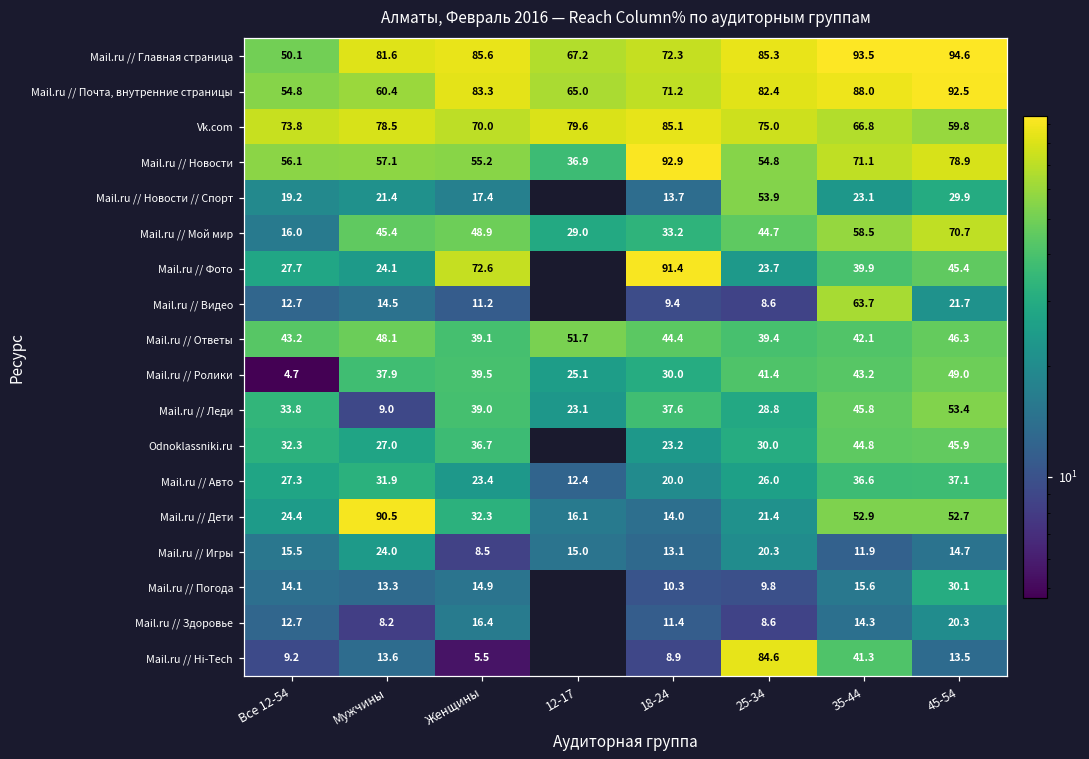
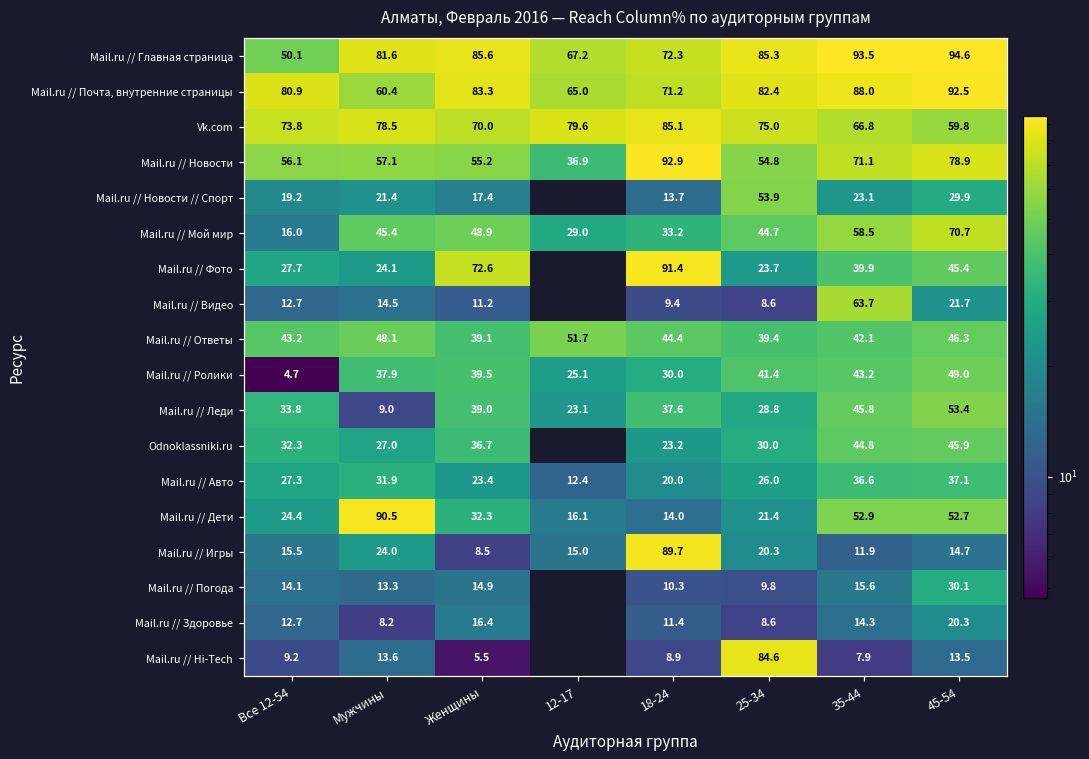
  {
    "Mail.ru // Главная страница": {
      "Все 12-54": 50.1,
      "Мужчины": 81.6,
      "Женщины": 85.6,
      "12-17": 67.2,
      "18-24": 72.3,
      "25-34": 85.3,
      "35-44": 93.5,
      "45-54": 94.6
    },
    "Mail.ru // Почта, внутренние страницы": {
-     "Все 12-54": 54.8,
+     "Все 12-54": 80.9,
      "Мужчины": 60.4,
      "Женщины": 83.3,
      "12-17": 65.0,
      "18-24": 71.2,
      "25-34": 82.4,
      "35-44": 88.0,
      "45-54": 92.5
    },
    "Vk.com": {
      "Все 12-54": 73.8,
      "Мужчины": 78.5,
      "Женщины": 70.0,
      "12-17": 79.6,
      "18-24": 85.1,
      "25-34": 75.0,
      "35-44": 66.8,
      "45-54": 59.8
    },
    "Mail.ru // Новости": {
      "Все 12-54": 56.1,
      "Мужчины": 57.1,
      "Женщины": 55.2,
      "12-17": 36.9,
      "18-24": 92.9,
      "25-34": 54.8,
      "35-44": 71.1,
      "45-54": 78.9
    },
    "Mail.ru // Новости // Спорт": {
      "Все 12-54": 19.2,
      "Мужчины": 21.4,
      "Женщины": 17.4,
      "18-24": 13.7,
      "25-34": 53.9,
      "35-44": 23.1,
      "45-54": 29.9
    },
    "Mail.ru // Мой мир": {
      "Все 12-54": 16.0,
      "Мужчины": 45.4,
      "Женщины": 48.9,
      "12-17": 29.0,
      "18-24": 33.2,
      "25-34": 44.7,
      "35-44": 58.5,
      "45-54": 70.7
    },
    "Mail.ru // Фото": {
      "Все 12-54": 27.7,
      "Мужчины": 24.1,
      "Женщины": 72.6,
      "18-24": 91.4,
      "25-34": 23.7,
      "35-44": 39.9,
      "45-54": 45.4
    },
    "Mail.ru // Видео": {
      "Все 12-54": 12.7,
      "Мужчины": 14.5,
      "Женщины": 11.2,
      "18-24": 9.4,
      "25-34": 8.6,
      "35-44": 63.7,
      "45-54": 21.7
    },
    "Mail.ru // Ответы": {
      "Все 12-54": 43.2,
      "Мужчины": 48.1,
      "Женщины": 39.1,
      "12-17": 51.7,
      "18-24": 44.4,
      "25-34": 39.4,
      "35-44": 42.1,
      "45-54": 46.3
    },
    "Mail.ru // Ролики": {
      "Все 12-54": 4.7,
      "Мужчины": 37.9,
      "Женщины": 39.5,
      "12-17": 25.1,
      "18-24": 30.0,
      "25-34": 41.4,
      "35-44": 43.2,
      "45-54": 49.0
    },
    "Mail.ru // Леди": {
      "Все 12-54": 33.8,
      "Мужчины": 9.0,
      "Женщины": 39.0,
      "12-17": 23.1,
      "18-24": 37.6,
      "25-34": 28.8,
      "35-44": 45.8,
      "45-54": 53.4
    },
    "Odnoklassniki.ru": {
      "Все 12-54": 32.3,
      "Мужчины": 27.0,
      "Женщины": 36.7,
      "18-24": 23.2,
      "25-34": 30.0,
      "35-44": 44.8,
      "45-54": 45.9
    },
    "Mail.ru // Авто": {
      "Все 12-54": 27.3,
      "Мужчины": 31.9,
      "Женщины": 23.4,
      "12-17": 12.4,
      "18-24": 20.0,
      "25-34": 26.0,
      "35-44": 36.6,
      "45-54": 37.1
    },
    "Mail.ru // Дети": {
      "Все 12-54": 24.4,
      "Мужчины": 90.5,
      "Женщины": 32.3,
      "12-17": 16.1,
      "18-24": 14.0,
      "25-34": 21.4,
      "35-44": 52.9,
      "45-54": 52.7
    },
    "Mail.ru // Игры": {
      "Все 12-54": 15.5,
      "Мужчины": 24.0,
      "Женщины": 8.5,
      "12-17": 15.0,
-     "18-24": 13.1,
+     "18-24": 89.7,
      "25-34": 20.3,
      "35-44": 11.9,
      "45-54": 14.7
    },
    "Mail.ru // Погода": {
      "Все 12-54": 14.1,
      "Мужчины": 13.3,
      "Женщины": 14.9,
      "18-24": 10.3,
      "25-34": 9.8,
      "35-44": 15.6,
      "45-54": 30.1
    },
    "Mail.ru // Здоровье": {
      "Все 12-54": 12.7,
      "Мужчины": 8.2,
      "Женщины": 16.4,
      "18-24": 11.4,
      "25-34": 8.6,
      "35-44": 14.3,
      "45-54": 20.3
    },
    "Mail.ru // Hi-Tech": {
      "Все 12-54": 9.2,
      "Мужчины": 13.6,
      "Женщины": 5.5,
      "18-24": 8.9,
      "25-34": 84.6,
-     "35-44": 41.3,
+     "35-44": 7.9,
      "45-54": 13.5
    }
  }
